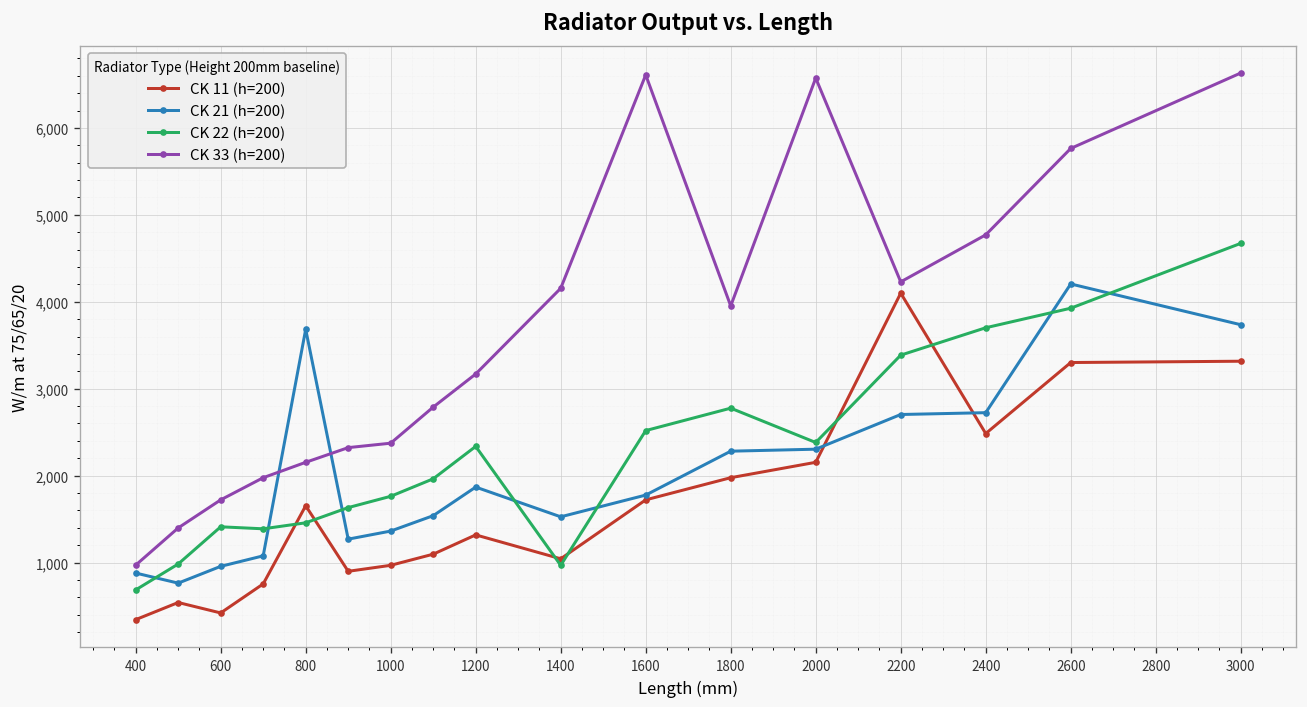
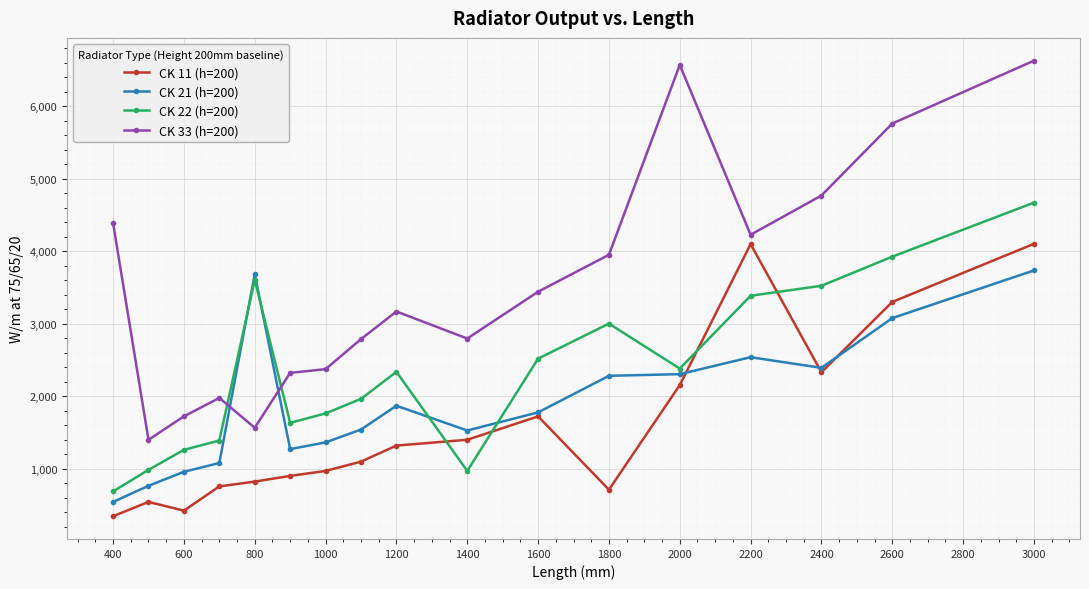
  {
    "CK 11 (h=200)": {
      "400": "300",
      "600": "400",
-     "800": "1,700",
+     "800": "800",
      "1000": "1,000",
      "1200": "1,300",
-     "1400": "1,000",
+     "1400": "1,400",
      "1600": "1,700",
-     "1800": "2,000",
+     "1800": "700",
      "2000": "2,200",
      "2200": "4,100",
-     "2400": "2,500",
+     "2400": "2,300",
      "2600": "3,300",
-     "3000": "3,300"
+     "3000": "4,100"
    },
    "CK 21 (h=200)": {
-     "400": "900",
+     "400": "500",
      "600": "1,000",
      "800": "3,700",
      "1000": "1,400",
      "1200": "1,900",
      "1400": "1,500",
      "1600": "1,800",
      "1800": "2,300",
      "2000": "2,300",
-     "2200": "2,700",
-     "2400": "2,700",
-     "2600": "4,200",
+     "2200": "2,500",
+     "2400": "2,400",
+     "2600": "3,100",
      "3000": "3,700"
    },
    "CK 22 (h=200)": {
      "400": "700",
-     "600": "1,400",
-     "800": "1,500",
+     "600": "1,300",
+     "800": "3,600",
      "1000": "1,800",
      "1200": "2,300",
      "1400": "1,000",
      "1600": "2,500",
-     "1800": "2,800",
+     "1800": "3,000",
      "2000": "2,400",
      "2200": "3,400",
-     "2400": "3,700",
+     "2400": "3,500",
      "2600": "3,900",
      "3000": "4,700"
    },
    "CK 33 (h=200)": {
-     "400": "1,000",
+     "400": "4,400",
      "600": "1,700",
-     "800": "2,200",
+     "800": "1,600",
      "1000": "2,400",
      "1200": "3,200",
-     "1400": "4,200",
-     "1600": "6,600",
+     "1400": "2,800",
+     "1600": "3,400",
      "1800": "4,000",
      "2000": "6,600",
      "2200": "4,200",
      "2400": "4,800",
      "2600": "5,800",
      "3000": "6,600"
    }
  }
